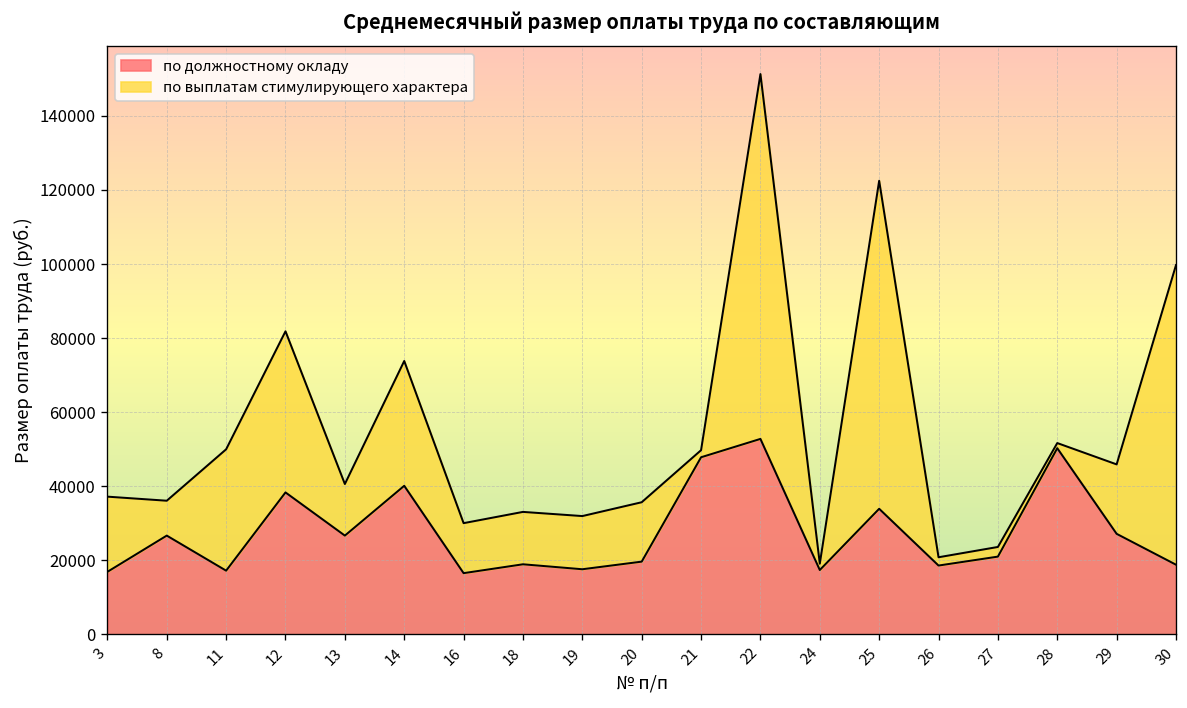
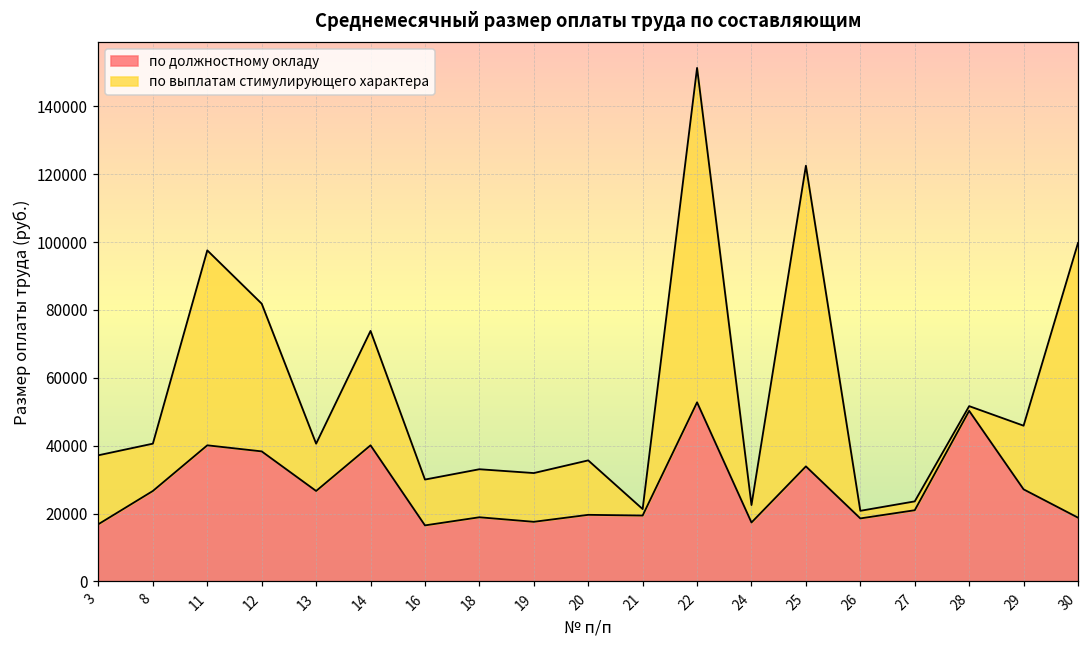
  {
    "по должностному окладу": {
      "3": 17000,
      "8": 27000,
-     "11": 17000,
+     "11": 40000,
      "12": 38000,
      "13": 27000,
      "14": 40000,
      "16": 17000,
      "18": 19000,
      "19": 18000,
      "20": 20000,
-     "21": 48000,
+     "21": 19000,
      "22": 53000,
      "24": 17000,
      "25": 34000,
      "26": 19000,
      "27": 21000,
      "28": 50000,
      "29": 27000,
      "30": 19000
    },
    "по выплатам стимулирующего характера": {
      "3": 20000,
-     "8": 9000,
-     "11": 33000,
+     "8": 14000,
+     "11": 57000,
      "12": 44000,
      "13": 14000,
      "14": 34000,
      "16": 13000,
      "18": 14000,
      "19": 14000,
      "20": 16000,
      "21": 2000,
      "22": 99000,
-     "24": 2000,
+     "24": 5000,
      "25": 89000,
      "26": 2000,
      "27": 3000,
      "28": 1000,
      "29": 19000,
      "30": 81000
    }
  }
